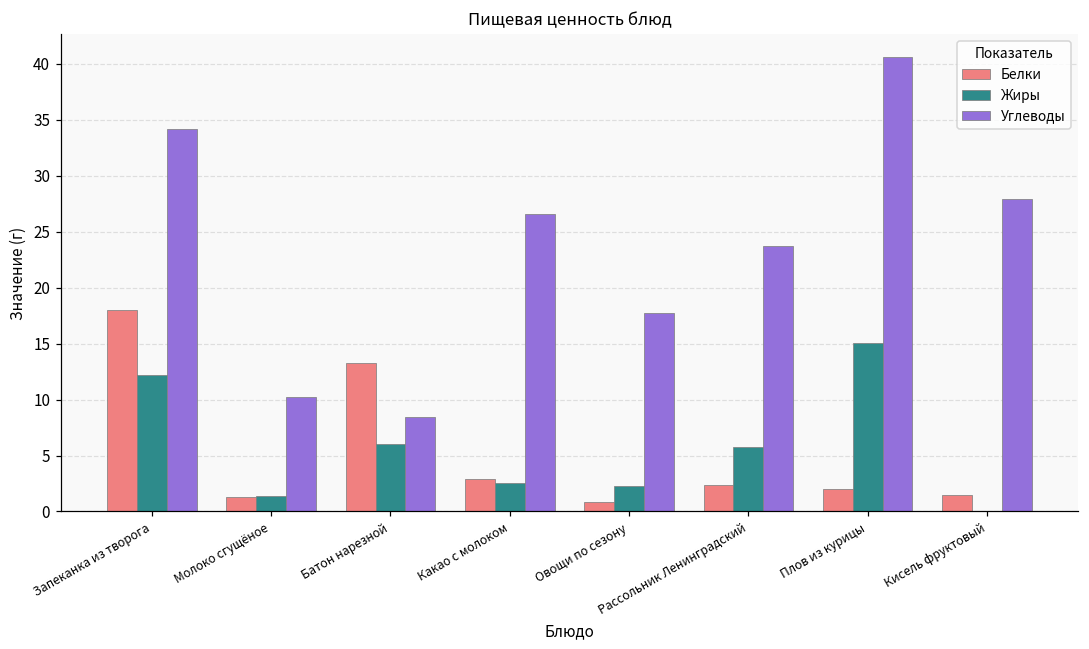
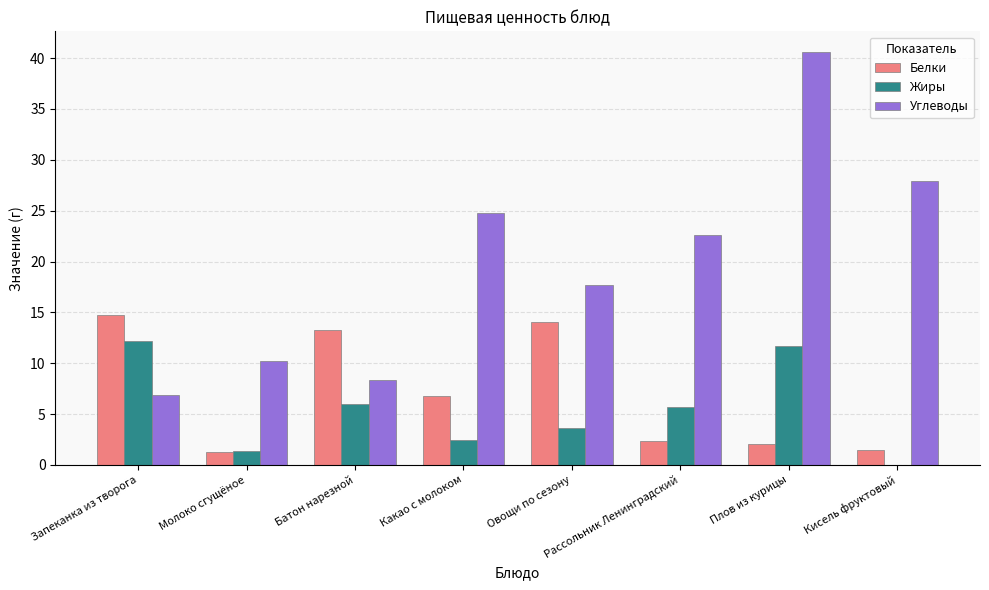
  {
    "Белки": {
-     "Запеканка из творога": 18.0,
+     "Запеканка из творога": 14.7,
      "Молоко сгущёное": 1.3,
      "Батон нарезной": 13.3,
-     "Какао с молоком": 2.9,
-     "Овощи по сезону": 0.9,
+     "Какао с молоком": 6.8,
+     "Овощи по сезону": 14.0,
      "Рассольник Ленинградский": 2.4,
      "Плов из курицы": 2.0,
      "Кисель фруктовый": 1.5
    },
    "Жиры": {
      "Запеканка из творога": 12.2,
      "Молоко сгущёное": 1.4,
      "Батон нарезной": 6.0,
      "Какао с молоком": 2.5,
-     "Овощи по сезону": 2.3,
+     "Овощи по сезону": 3.6,
      "Рассольник Ленинградский": 5.7,
-     "Плов из курицы": 15.1,
+     "Плов из курицы": 11.7,
      "Кисель фруктовый": 0.0
    },
    "Углеводы": {
-     "Запеканка из творога": 34.2,
+     "Запеканка из творога": 6.9,
      "Молоко сгущёное": 10.2,
      "Батон нарезной": 8.4,
-     "Какао с молоком": 26.6,
+     "Какао с молоком": 24.8,
      "Овощи по сезону": 17.7,
-     "Рассольник Ленинградский": 23.8,
+     "Рассольник Ленинградский": 22.6,
      "Плов из курицы": 40.6,
      "Кисель фруктовый": 27.9
    }
  }
